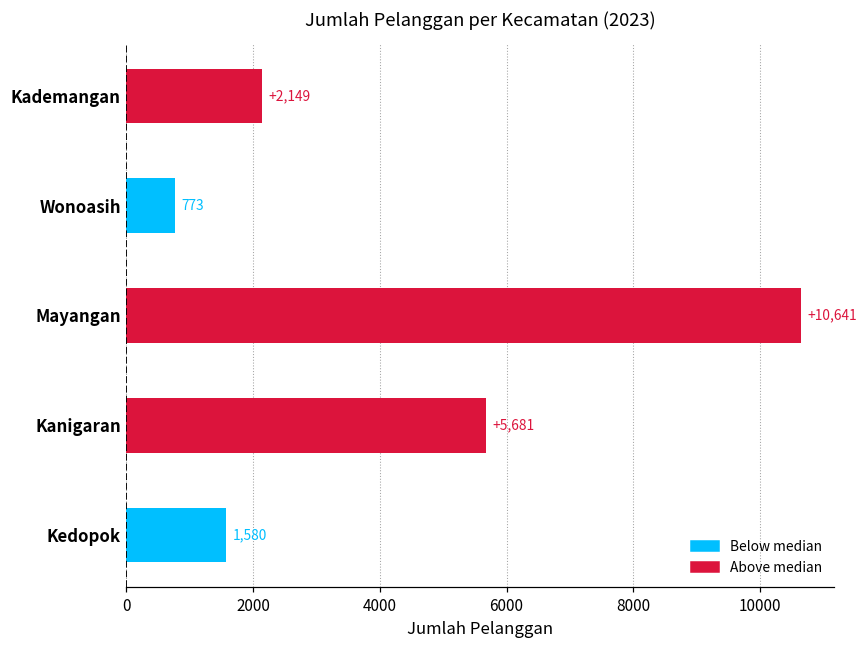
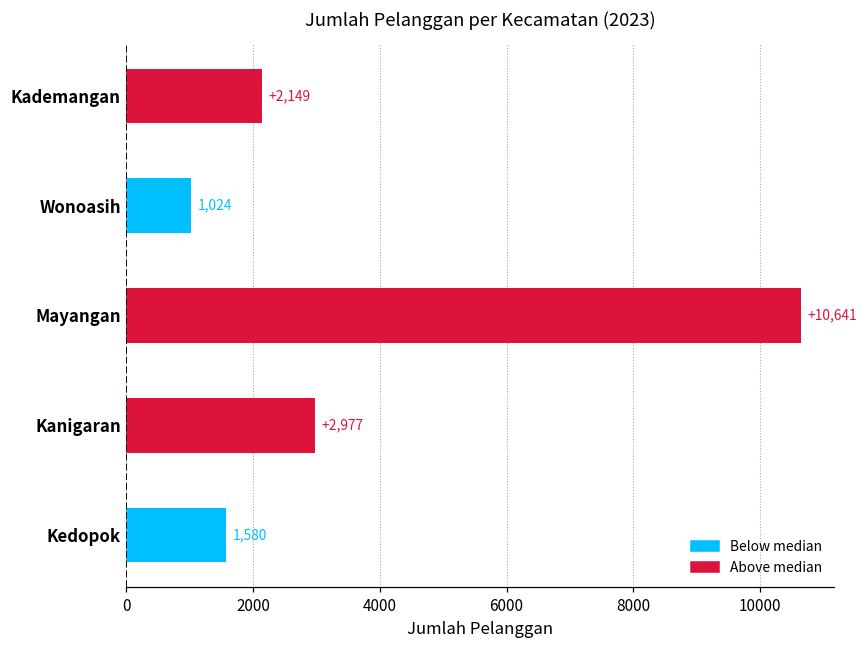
  {
    "Kademangan": "+2,149",
-   "Wonoasih": "773",
+   "Wonoasih": "1,024",
    "Mayangan": "+10,641",
-   "Kanigaran": "+5,681",
+   "Kanigaran": "+2,977",
    "Kedopok": "1,580"
  }
